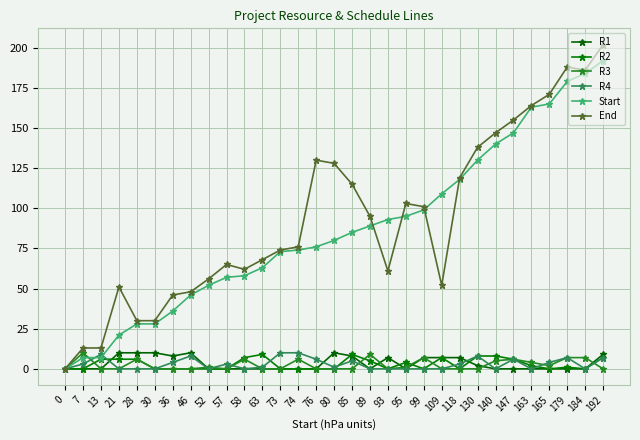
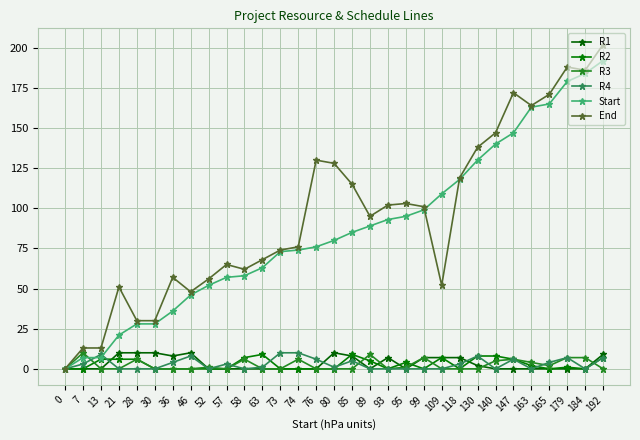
  {
    "End": {
      "7": 13,
      "13": 13,
      "21": 51,
      "28": 30,
      "30": 30,
-     "36": 46,
+     "36": 57,
      "46": 48,
      "52": 56,
      "57": 65,
      "58": 62,
      "63": 68,
      "74": 76,
      "76": 130,
      "80": 128,
      "85": 115,
      "89": 95,
-     "93": 61,
+     "93": 102,
      "95": 103,
      "99": 101,
      "109": 52,
      "130": 138,
      "140": 147,
-     "147": 155,
+     "147": 172,
      "165": 171,
      "179": 188
    }
  }
